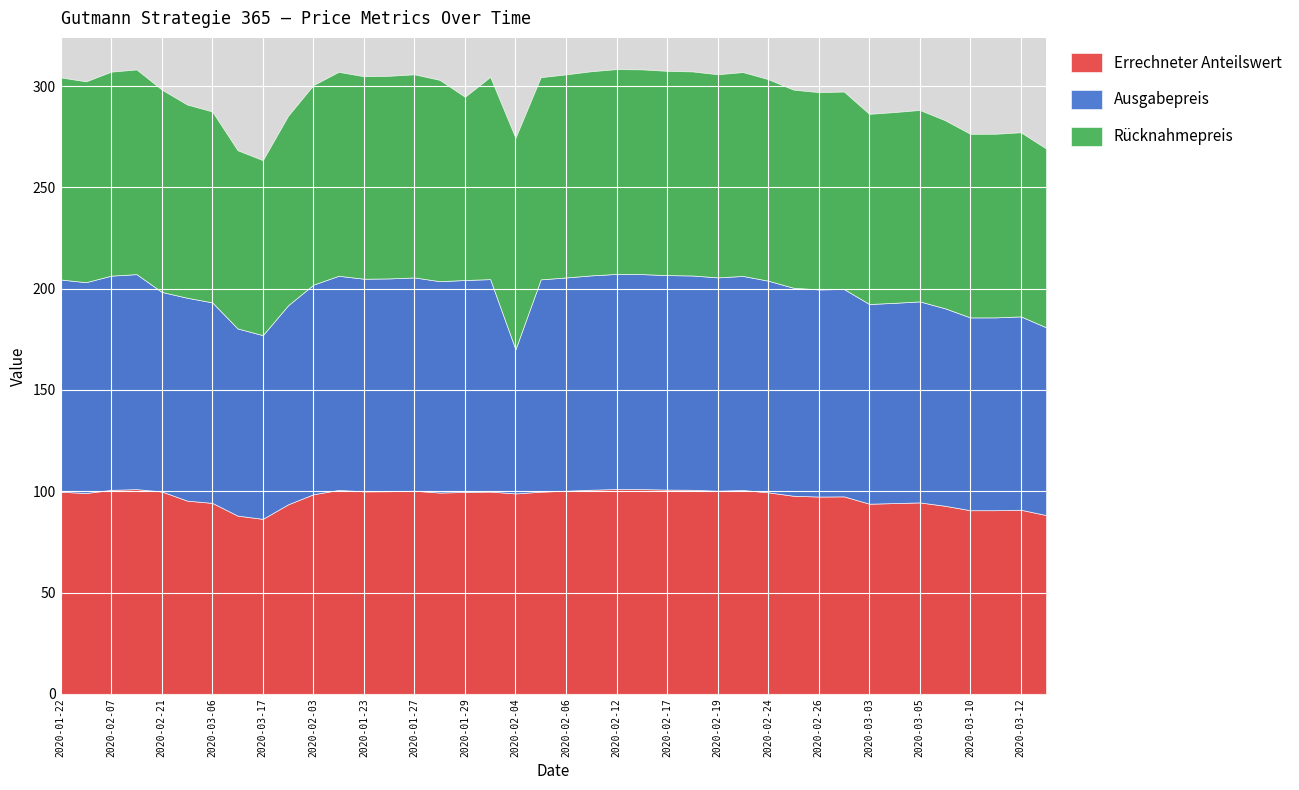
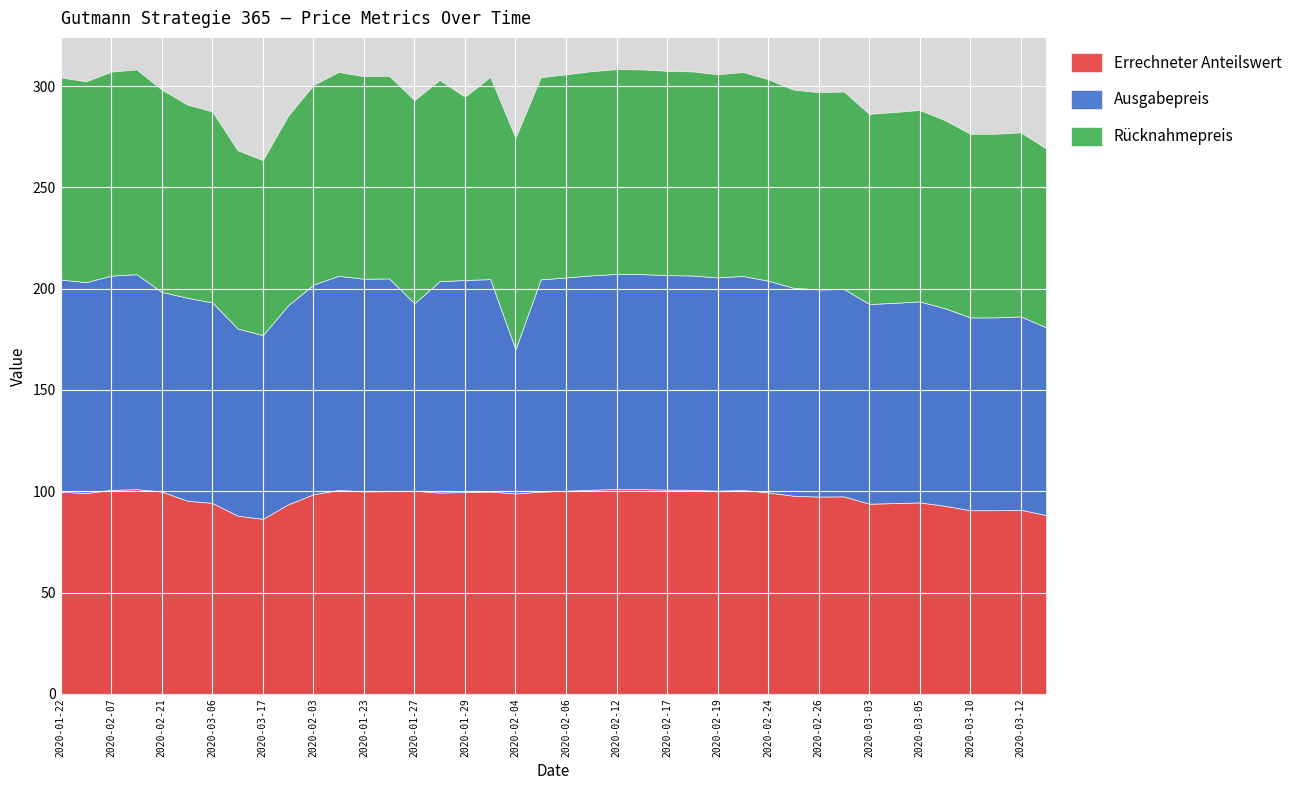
  {
    "Errechneter Anteilswert": {
      "2020-01-22": 100,
      "2020-02-07": 101,
      "2020-02-21": 100,
      "2020-03-06": 94,
      "2020-03-17": 86,
      "2020-02-03": 99,
      "2020-01-23": 100,
      "2020-01-27": 100,
      "2020-01-29": 100,
      "2020-02-04": 99,
      "2020-02-06": 100,
      "2020-02-12": 101,
      "2020-02-17": 101,
      "2020-02-19": 100,
      "2020-02-24": 99,
      "2020-02-26": 97,
      "2020-03-03": 94,
      "2020-03-05": 94,
      "2020-03-10": 91,
      "2020-03-12": 91
    },
    "Ausgabepreis": {
      "2020-01-22": 105,
      "2020-02-07": 106,
      "2020-02-21": 98,
      "2020-03-06": 99,
      "2020-03-17": 91,
      "2020-02-03": 103,
      "2020-01-23": 105,
-     "2020-01-27": 105,
+     "2020-01-27": 93,
      "2020-01-29": 105,
      "2020-02-04": 71,
      "2020-02-06": 105,
      "2020-02-12": 106,
      "2020-02-17": 106,
      "2020-02-19": 105,
      "2020-02-24": 104,
      "2020-02-26": 102,
      "2020-03-03": 99,
      "2020-03-05": 99,
      "2020-03-10": 95,
      "2020-03-12": 95
    },
    "Rücknahmepreis": {
      "2020-01-22": 100,
      "2020-02-07": 101,
      "2020-02-21": 100,
      "2020-03-06": 94,
      "2020-03-17": 86,
      "2020-02-03": 99,
      "2020-01-23": 100,
      "2020-01-27": 100,
      "2020-01-29": 90,
      "2020-02-04": 104,
      "2020-02-06": 100,
      "2020-02-12": 101,
      "2020-02-17": 101,
      "2020-02-19": 100,
      "2020-02-24": 99,
      "2020-02-26": 97,
      "2020-03-03": 94,
      "2020-03-05": 94,
      "2020-03-10": 91,
      "2020-03-12": 91
    }
  }
